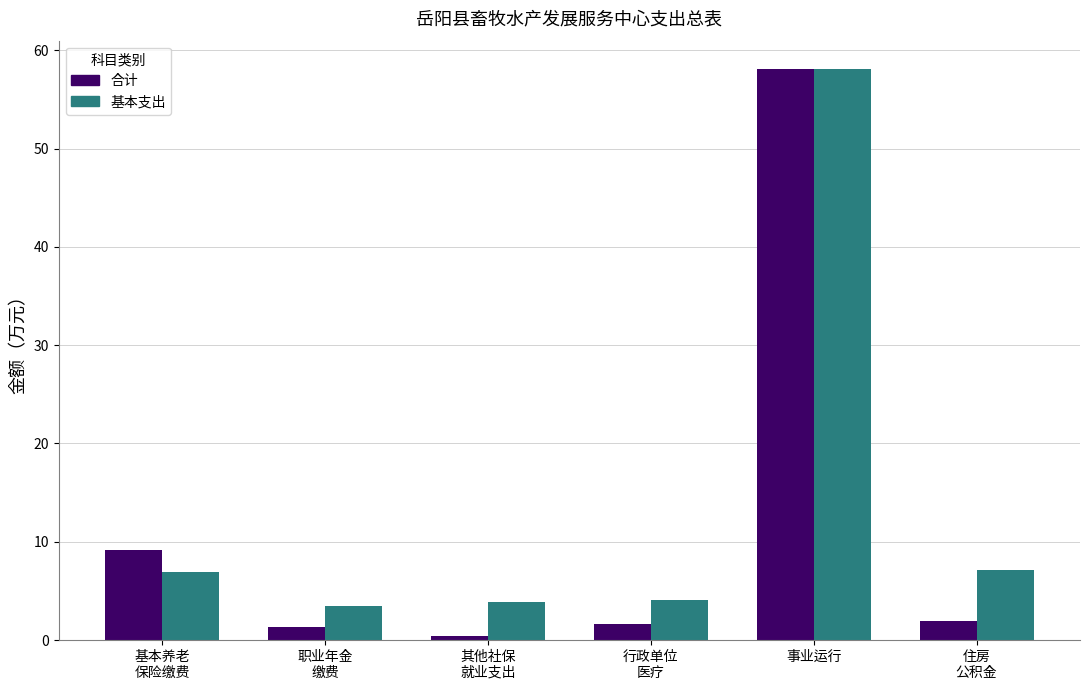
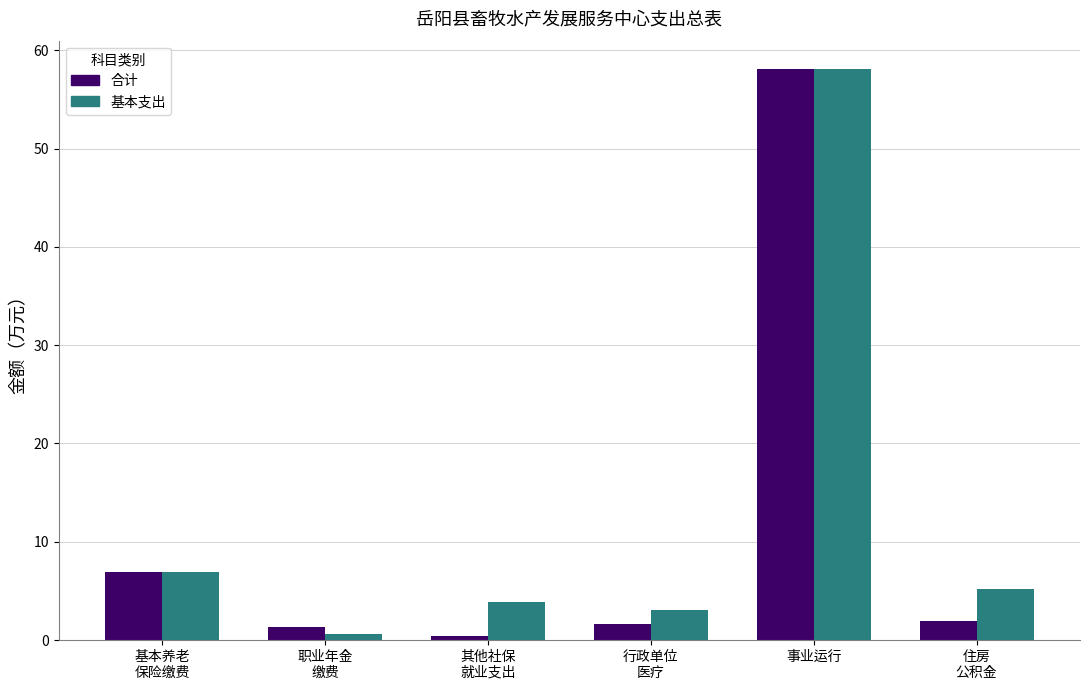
  {
    "合计": {
-     "基本养老 保险缴费": 9,
+     "基本养老 保险缴费": 7,
      "职业年金 缴费": 1,
      "其他社保 就业支出": 0,
      "行政单位 医疗": 2,
      "事业运行": 58,
      "住房 公积金": 2
    },
    "基本支出": {
      "基本养老 保险缴费": 7,
-     "职业年金 缴费": 3,
+     "职业年金 缴费": 1,
      "其他社保 就业支出": 4,
-     "行政单位 医疗": 4,
+     "行政单位 医疗": 3,
      "事业运行": 58,
-     "住房 公积金": 7
+     "住房 公积金": 5
    }
  }
